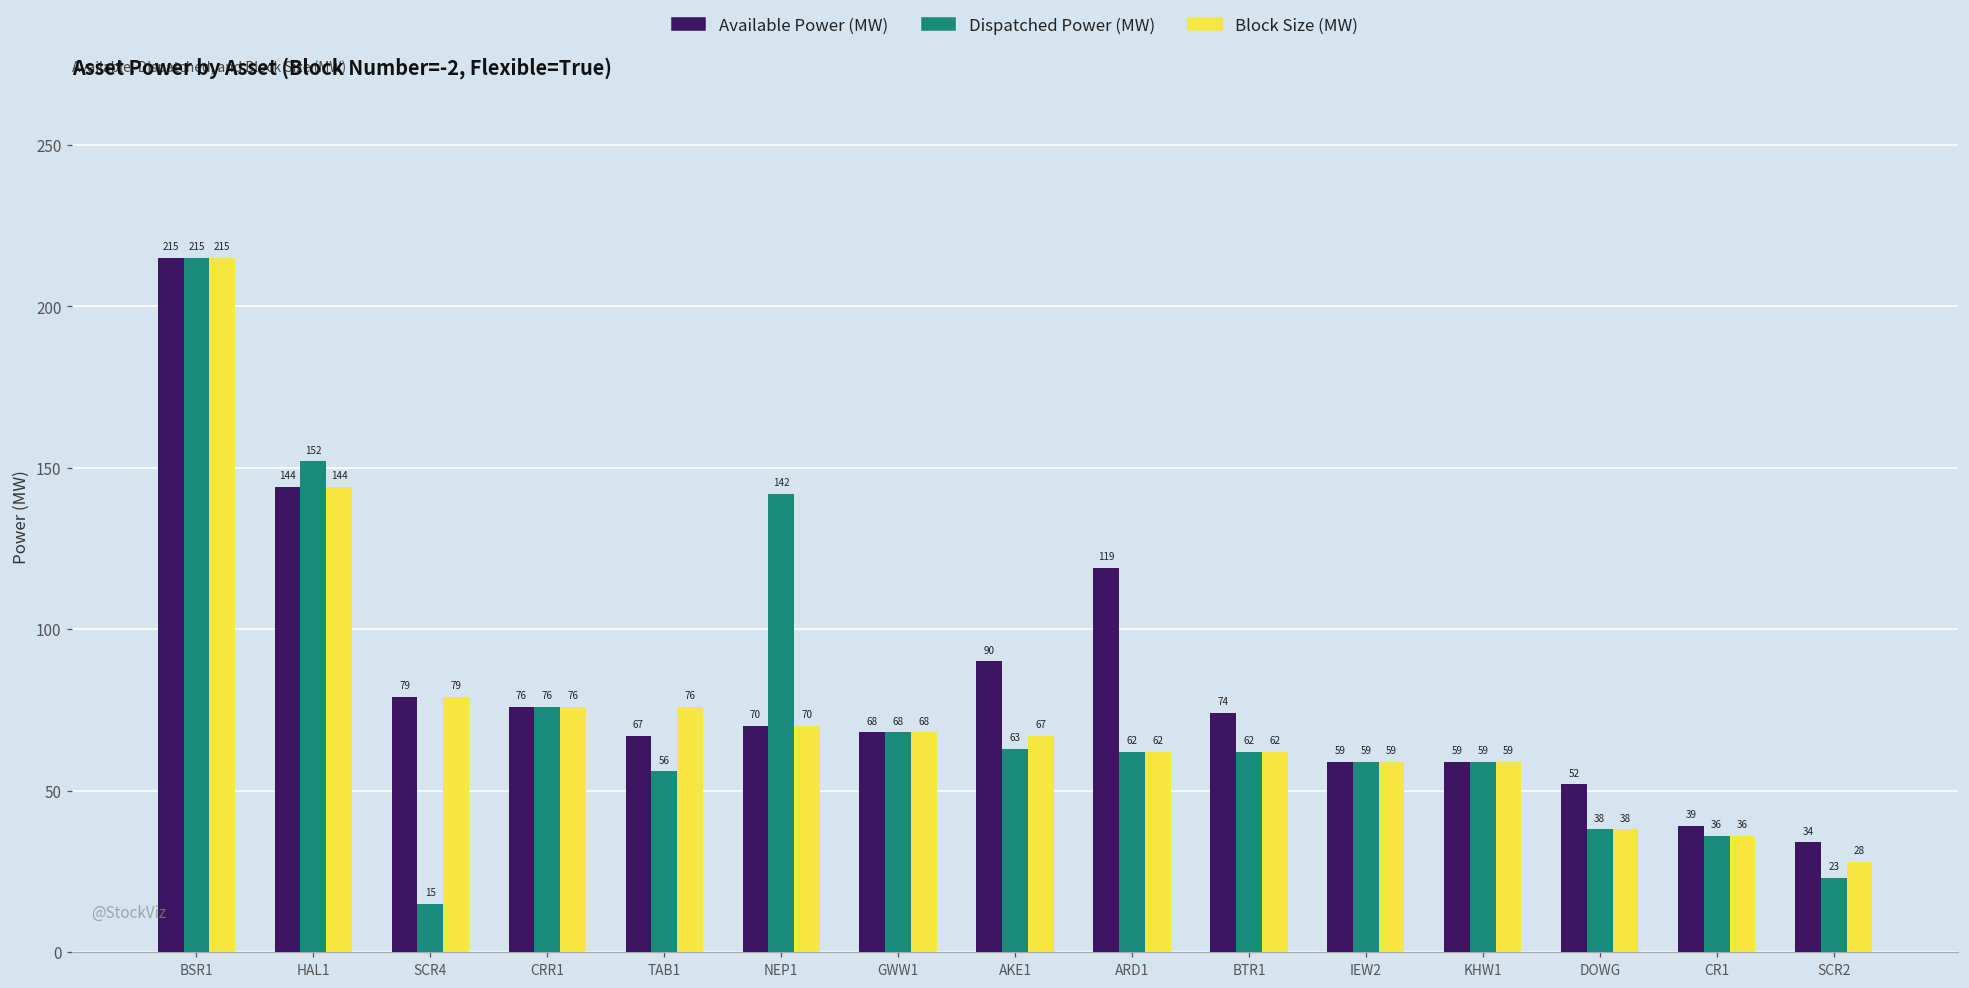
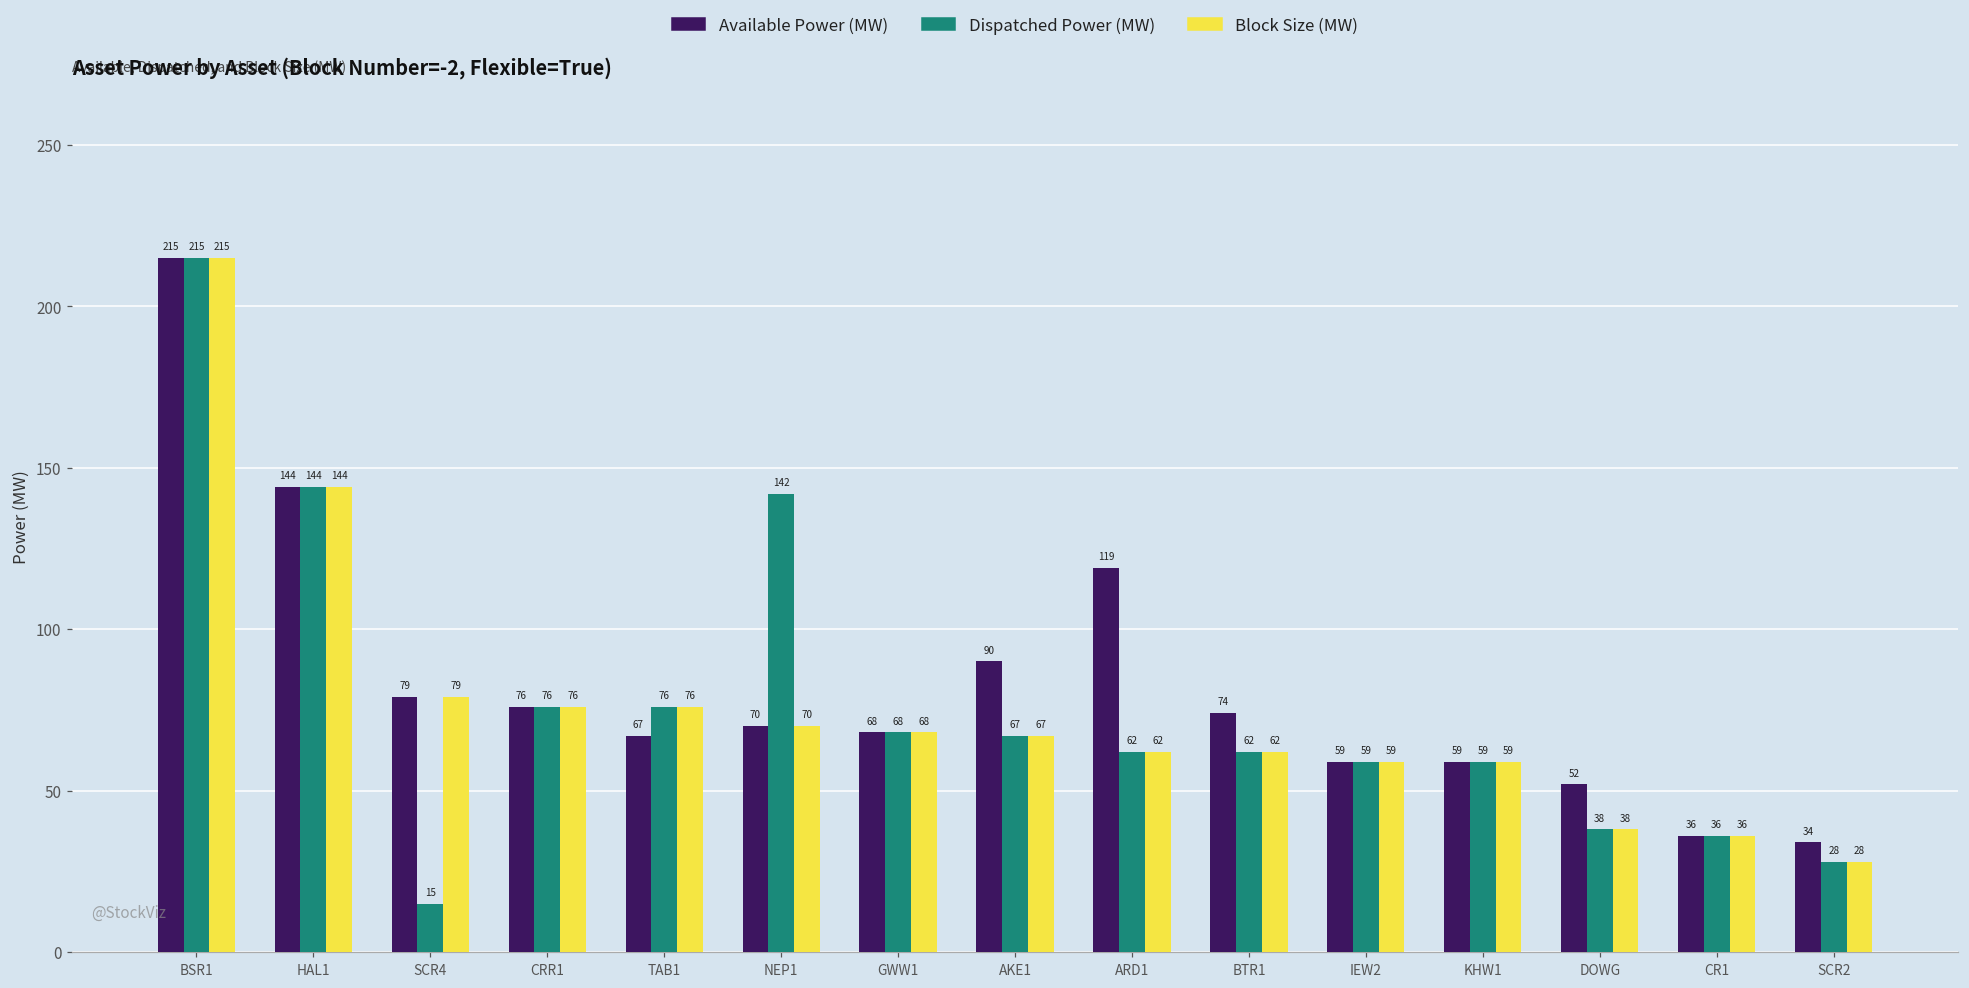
  {
    "Available Power (MW)": {
      "BSR1": 215,
      "HAL1": 144,
      "SCR4": 79,
      "CRR1": 76,
      "TAB1": 67,
      "NEP1": 70,
      "GWW1": 68,
      "AKE1": 90,
      "ARD1": 119,
      "BTR1": 74,
      "IEW2": 59,
      "KHW1": 59,
      "DOWG": 52,
-     "CR1": 39,
+     "CR1": 36,
      "SCR2": 34
    },
    "Dispatched Power (MW)": {
      "BSR1": 215,
-     "HAL1": 152,
+     "HAL1": 144,
      "SCR4": 15,
      "CRR1": 76,
-     "TAB1": 56,
+     "TAB1": 76,
      "NEP1": 142,
      "GWW1": 68,
-     "AKE1": 63,
+     "AKE1": 67,
      "ARD1": 62,
      "BTR1": 62,
      "IEW2": 59,
      "KHW1": 59,
      "DOWG": 38,
      "CR1": 36,
-     "SCR2": 23
+     "SCR2": 28
    },
    "Block Size (MW)": {
      "BSR1": 215,
      "HAL1": 144,
      "SCR4": 79,
      "CRR1": 76,
      "TAB1": 76,
      "NEP1": 70,
      "GWW1": 68,
      "AKE1": 67,
      "ARD1": 62,
      "BTR1": 62,
      "IEW2": 59,
      "KHW1": 59,
      "DOWG": 38,
      "CR1": 36,
      "SCR2": 28
    }
  }
